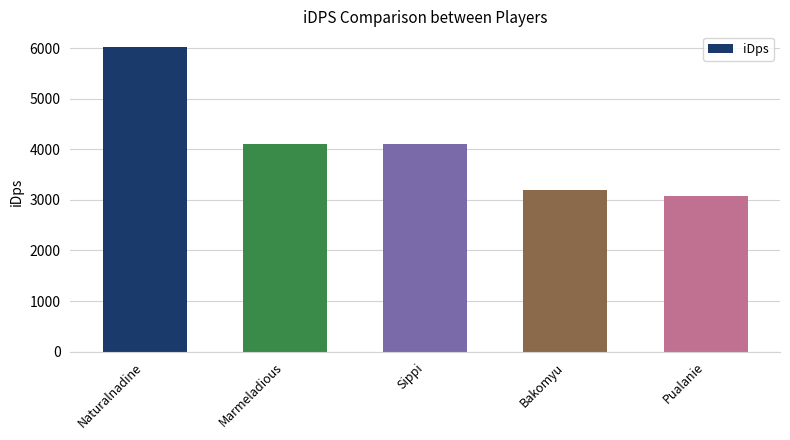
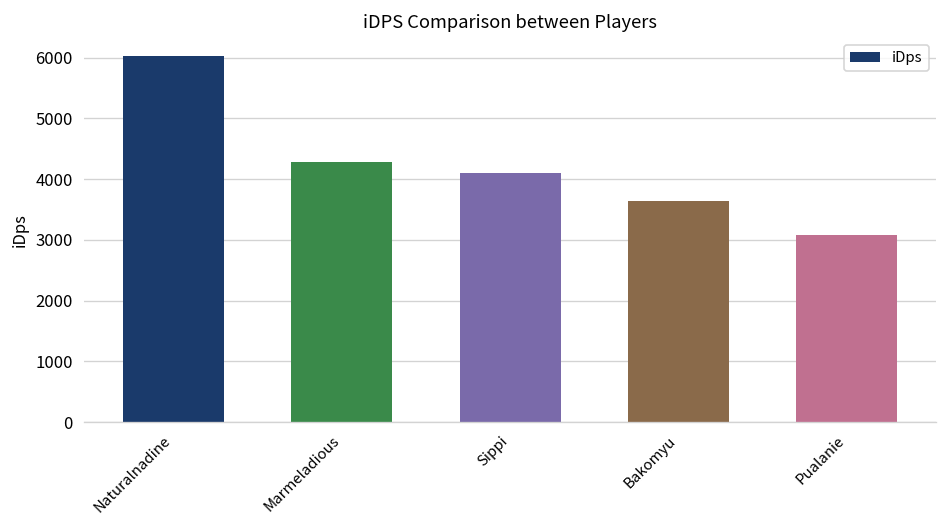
  {
    "Naturalnadine": 6000,
-   "Marmeladious": 4100,
+   "Marmeladious": 4300,
    "Sippi": 4100,
-   "Bakomyu": 3200,
+   "Bakomyu": 3600,
    "Pualanie": 3100
  }
